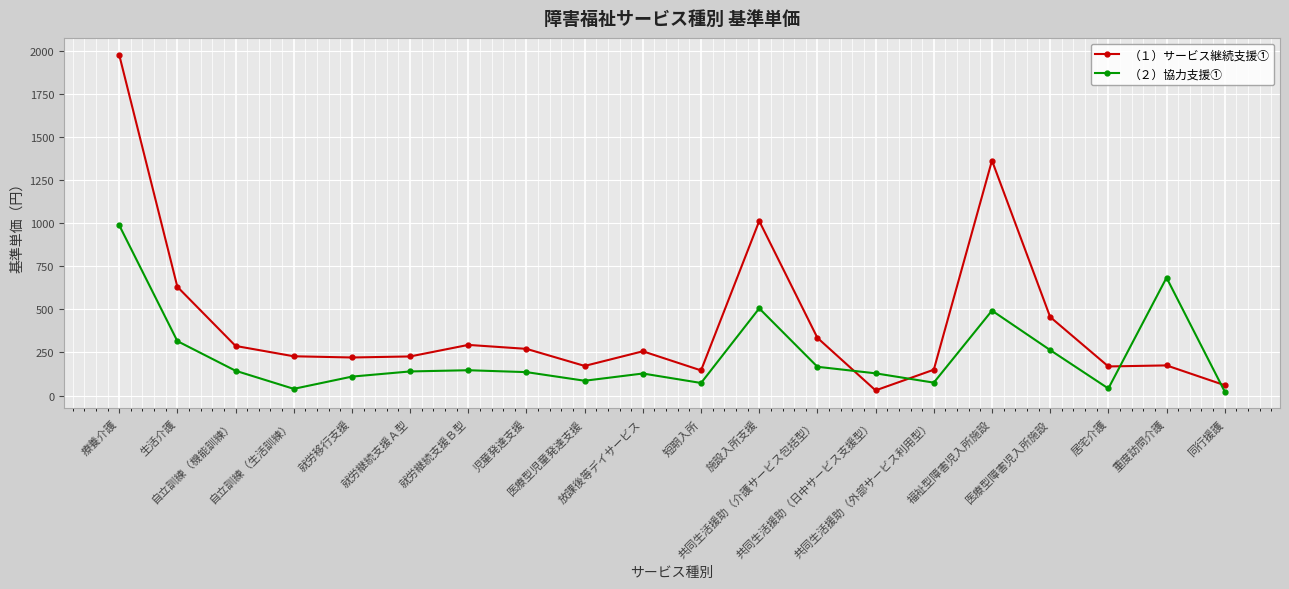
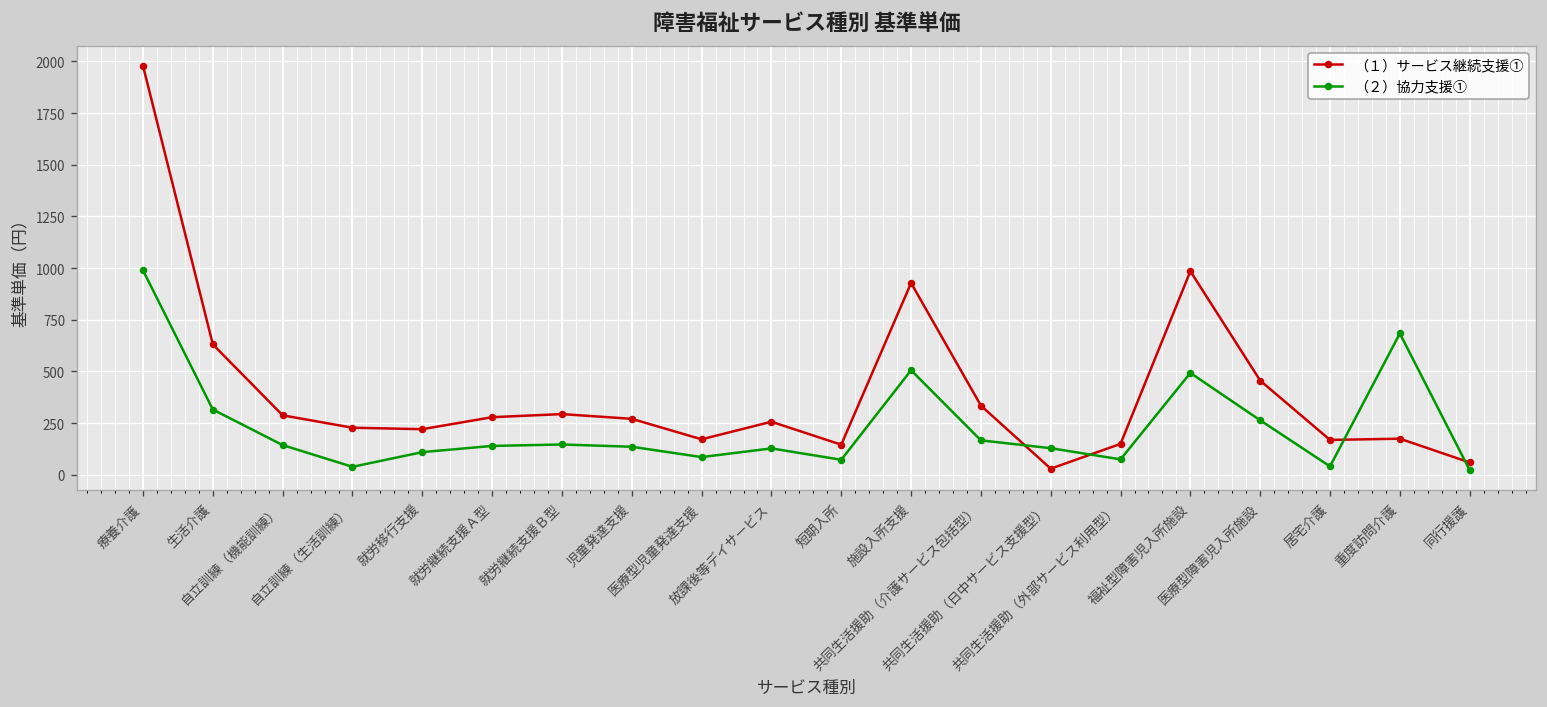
  {
    "（１）サービス継続支援①": {
      "療養介護": 1980,
      "生活介護": 630,
      "自立訓練（機能訓練）": 290,
      "自立訓練（生活訓練）": 230,
      "就労移行支援": 220,
-     "就労継続支援Ａ型": 230,
+     "就労継続支援Ａ型": 280,
      "就労継続支援Ｂ型": 290,
      "児童発達支援": 270,
      "医療型児童発達支援": 170,
      "放課後等デイサービス": 260,
      "短期入所": 150,
-     "施設入所支援": 1010,
+     "施設入所支援": 930,
      "共同生活援助（介護サービス包括型）": 340,
      "共同生活援助（日中サービス支援型）": 30,
      "共同生活援助（外部サービス利用型）": 150,
-     "福祉型障害児入所施設": 1360,
+     "福祉型障害児入所施設": 990,
      "医療型障害児入所施設": 460,
      "居宅介護": 170,
      "重度訪問介護": 180,
      "同行援護": 60
    },
    "（２）協力支援①": {
      "療養介護": 990,
      "生活介護": 320,
      "自立訓練（機能訓練）": 140,
      "自立訓練（生活訓練）": 40,
      "就労移行支援": 110,
      "就労継続支援Ａ型": 140,
      "就労継続支援Ｂ型": 150,
      "児童発達支援": 140,
      "医療型児童発達支援": 90,
      "放課後等デイサービス": 130,
      "短期入所": 70,
      "施設入所支援": 510,
      "共同生活援助（介護サービス包括型）": 170,
      "共同生活援助（日中サービス支援型）": 130,
      "共同生活援助（外部サービス利用型）": 80,
      "福祉型障害児入所施設": 490,
      "医療型障害児入所施設": 260,
      "居宅介護": 40,
      "重度訪問介護": 680,
      "同行援護": 20
    }
  }
